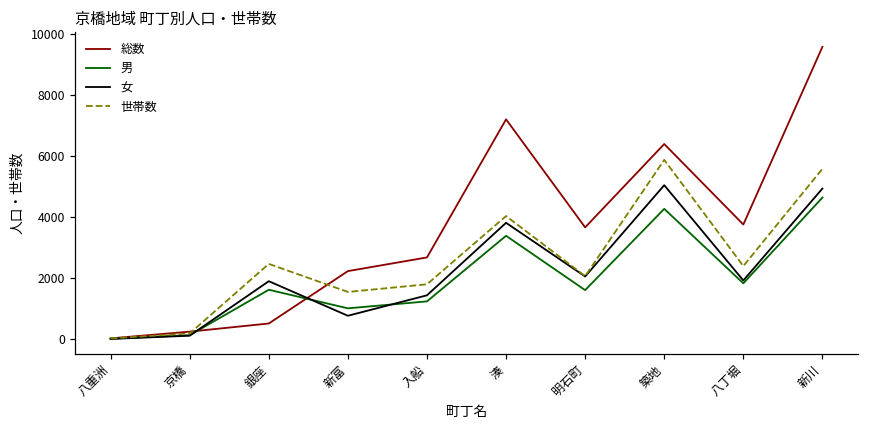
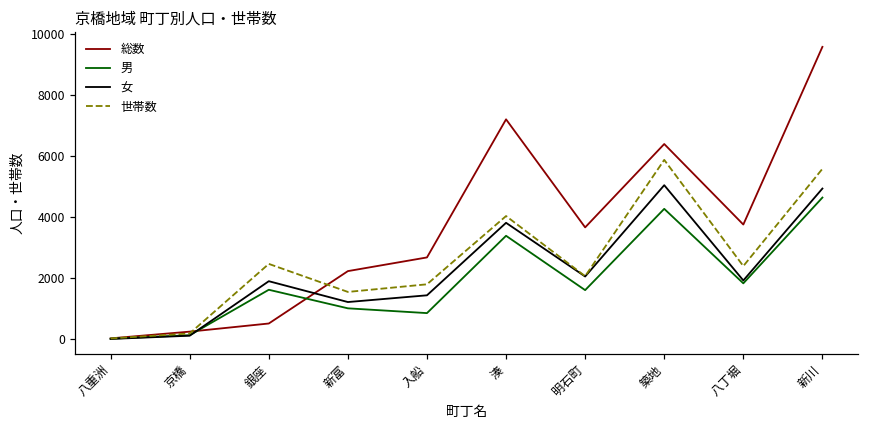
  {
    "総数": {
      "銀座": 500,
      "新富": 2200,
      "入船": 2700,
      "湊": 7200,
      "明石町": 3700,
      "築地": 6400,
      "八丁堀": 3800,
      "新川": 9600
    },
    "男": {
      "銀座": 1600,
      "新富": 1000,
-     "入船": 1200,
+     "入船": 900,
      "湊": 3400,
      "明石町": 1600,
      "築地": 4300,
      "八丁堀": 1800,
      "新川": 4600
    },
    "女": {
      "銀座": 1900,
-     "新富": 800,
+     "新富": 1200,
      "入船": 1400,
      "湊": 3800,
      "築地": 5100,
      "八丁堀": 1900,
      "新川": 4900
    },
    "世帯数": {
      "銀座": 2500,
      "新富": 1600,
      "入船": 1800,
      "湊": 4000,
      "築地": 5900,
      "八丁堀": 2400,
      "新川": 5600
    }
  }
